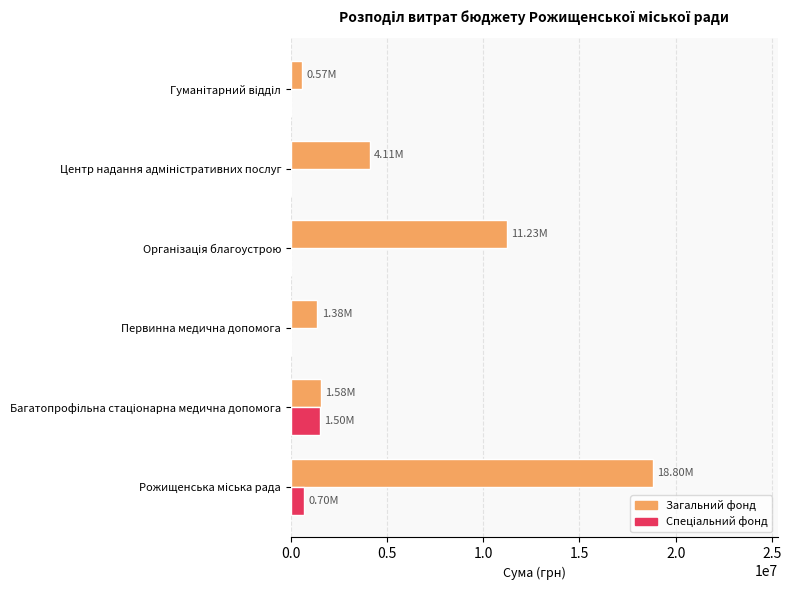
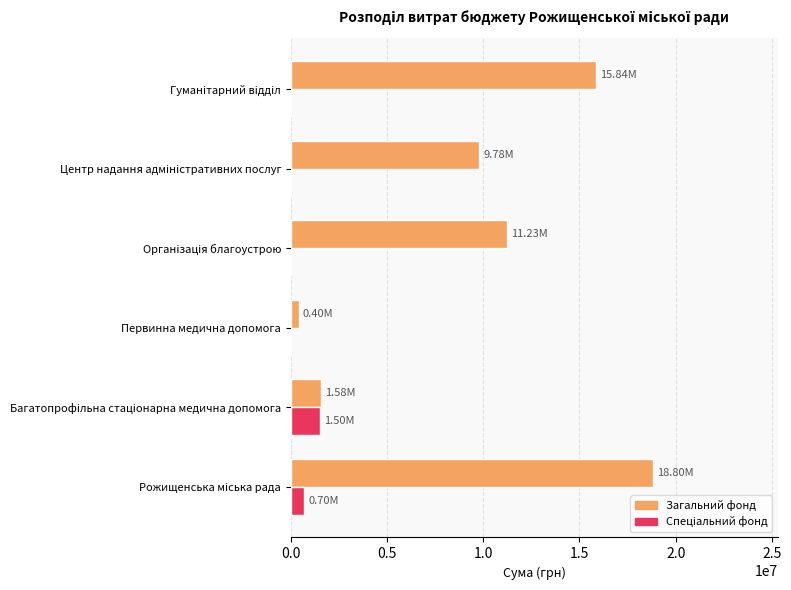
  {
    "Загальний фонд": {
-     "Гуманітарний відділ": "0.57M",
-     "Центр надання адміністративних послуг": "4.11M",
+     "Гуманітарний відділ": "15.84M",
+     "Центр надання адміністративних послуг": "9.78M",
      "Організація благоустрою": "11.23M",
-     "Первинна медична допомога": "1.38M",
+     "Первинна медична допомога": "0.40M",
      "Багатопрофільна стаціонарна медична допомога": "1.58M",
      "Рожищенська міська рада": "18.80M"
    },
    "Спеціальний фонд": {
      "Багатопрофільна стаціонарна медична допомога": "1.50M",
      "Рожищенська міська рада": "0.70M"
    }
  }
